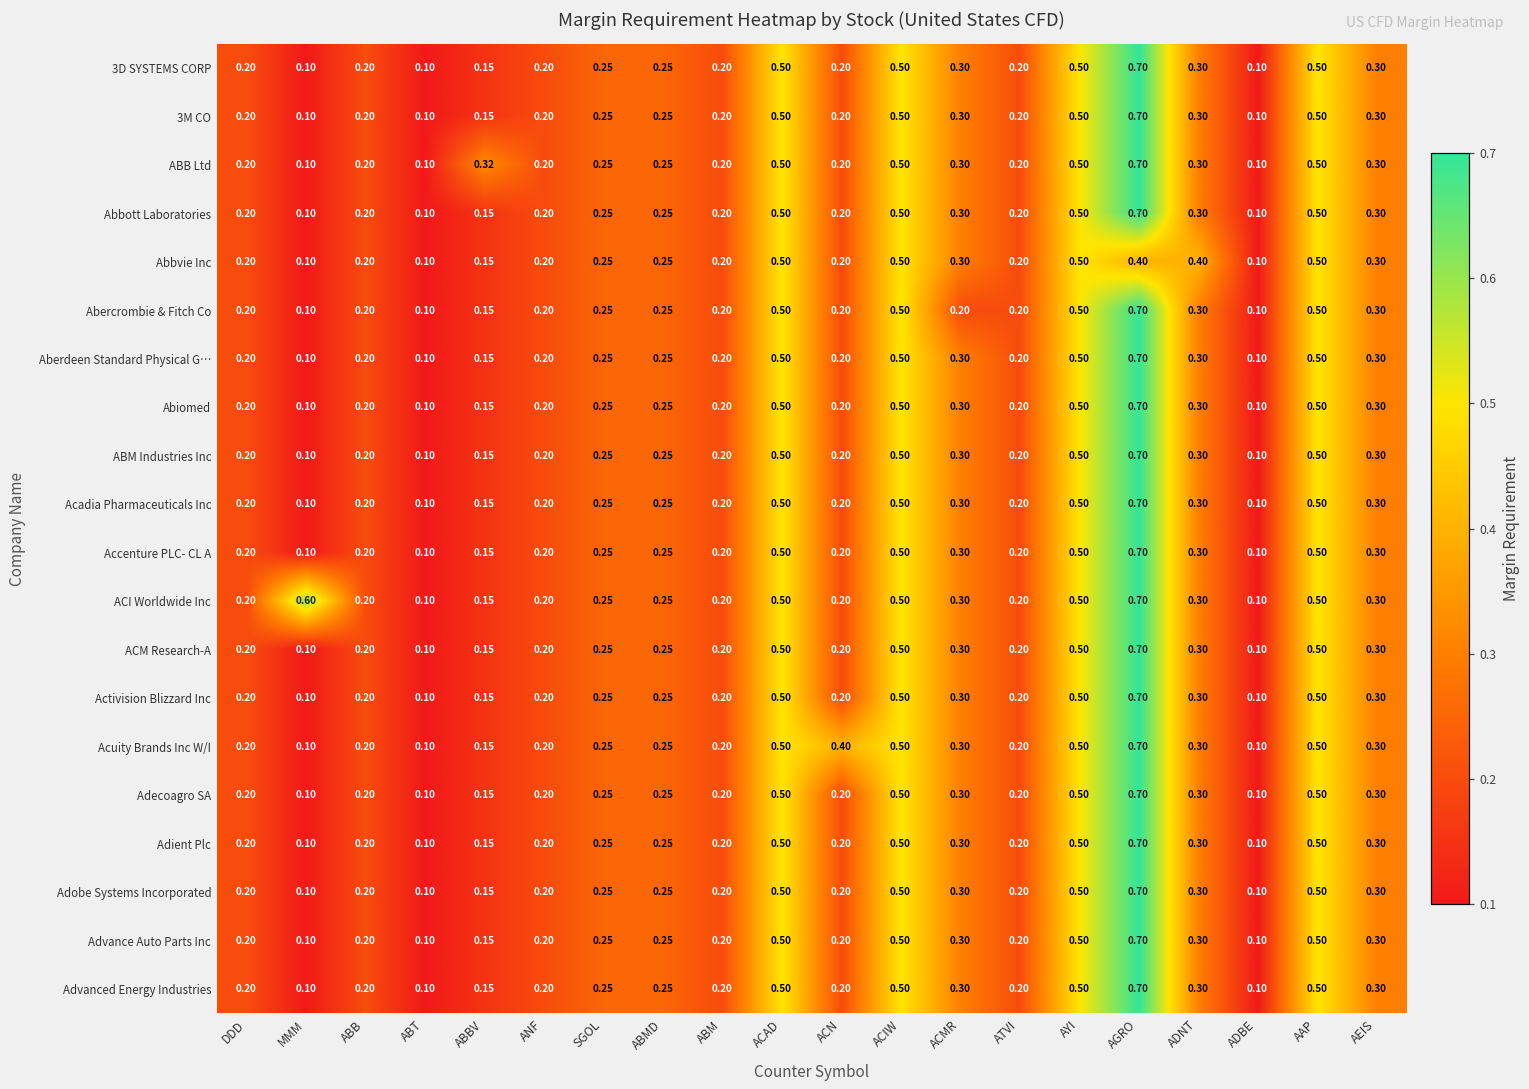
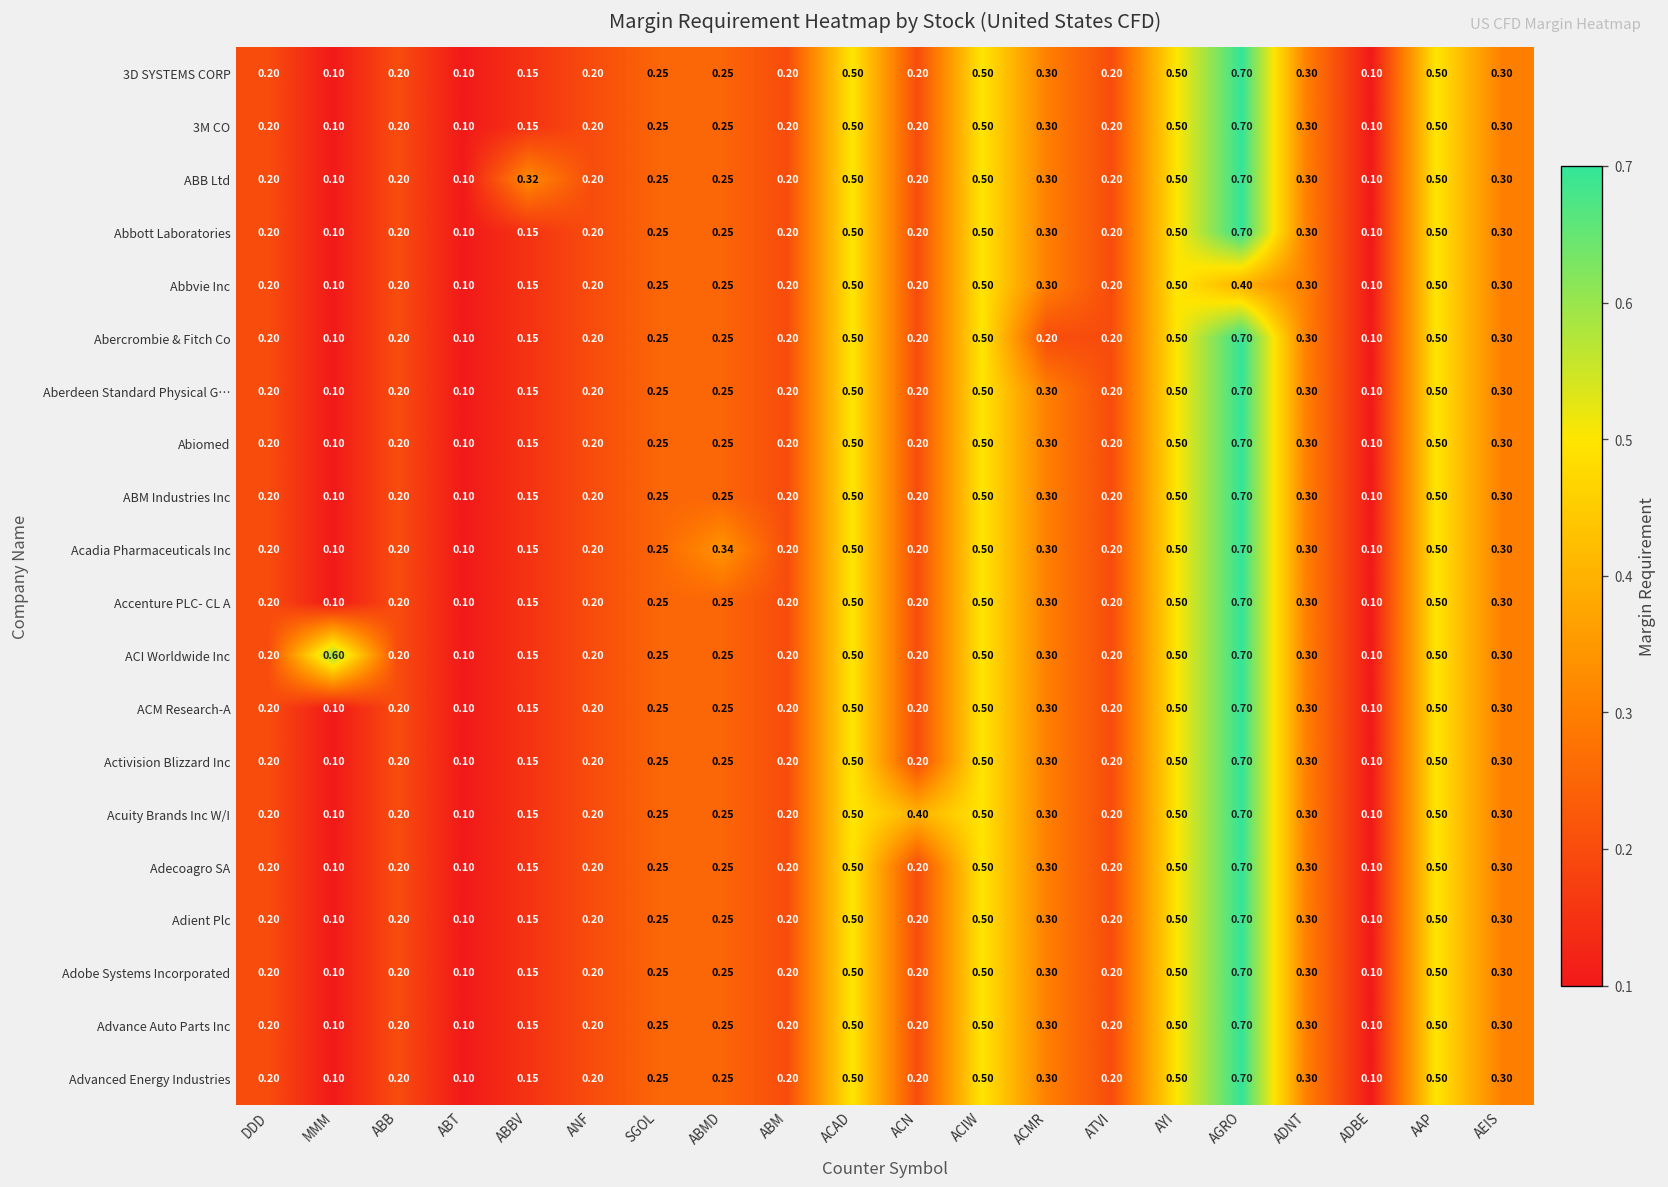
  {
    "Abbvie Inc": {
      "DDD": 0.20,
      "MMM": 0.10,
      "ABB": 0.20,
      "ABT": 0.10,
      "ABBV": 0.15,
      "ANF": 0.20,
      "SGOL": 0.25,
      "ABMD": 0.25,
      "ABM": 0.20,
      "ACAD": 0.50,
      "ACN": 0.20,
      "ACIW": 0.50,
      "ACMR": 0.30,
      "ATVI": 0.20,
      "AYI": 0.50,
      "AGRO": 0.40,
-     "ADNT": 0.40,
+     "ADNT": 0.30,
      "ADBE": 0.10,
      "AAP": 0.50,
      "AEIS": 0.30
    },
    "Acadia Pharmaceuticals Inc": {
      "DDD": 0.20,
      "MMM": 0.10,
      "ABB": 0.20,
      "ABT": 0.10,
      "ABBV": 0.15,
      "ANF": 0.20,
      "SGOL": 0.25,
-     "ABMD": 0.25,
+     "ABMD": 0.34,
      "ABM": 0.20,
      "ACAD": 0.50,
      "ACN": 0.20,
      "ACIW": 0.50,
      "ACMR": 0.30,
      "ATVI": 0.20,
      "AYI": 0.50,
      "AGRO": 0.70,
      "ADNT": 0.30,
      "ADBE": 0.10,
      "AAP": 0.50,
      "AEIS": 0.30
    }
  }
